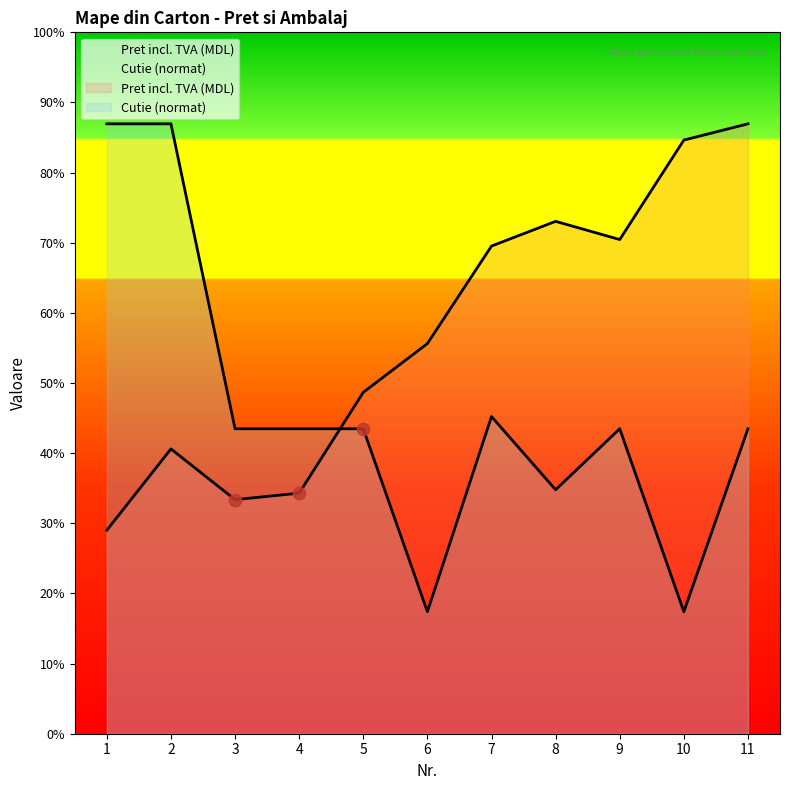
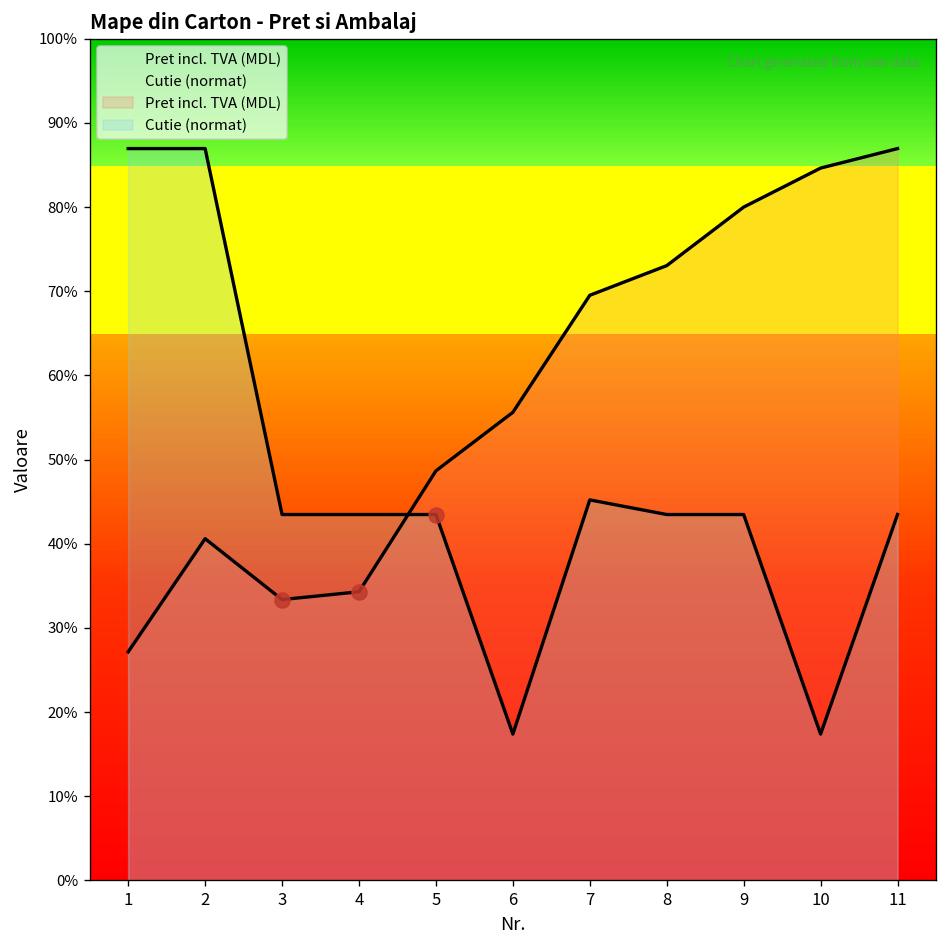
  {
    "Pret incl. TVA (MDL)": {
-     "1": "29%",
+     "1": "27%",
      "2": "41%",
      "5": "49%",
      "6": "56%",
      "7": "70%",
      "8": "73%",
-     "9": "70%",
+     "9": "80%",
      "10": "85%",
      "11": "87%"
    },
    "Cutie (normat)": {
      "1": "87%",
      "2": "87%",
      "3": "43%",
      "4": "43%",
      "6": "17%",
      "7": "45%",
-     "8": "35%",
+     "8": "43%",
      "9": "43%",
      "10": "17%",
      "11": "43%"
    }
  }
